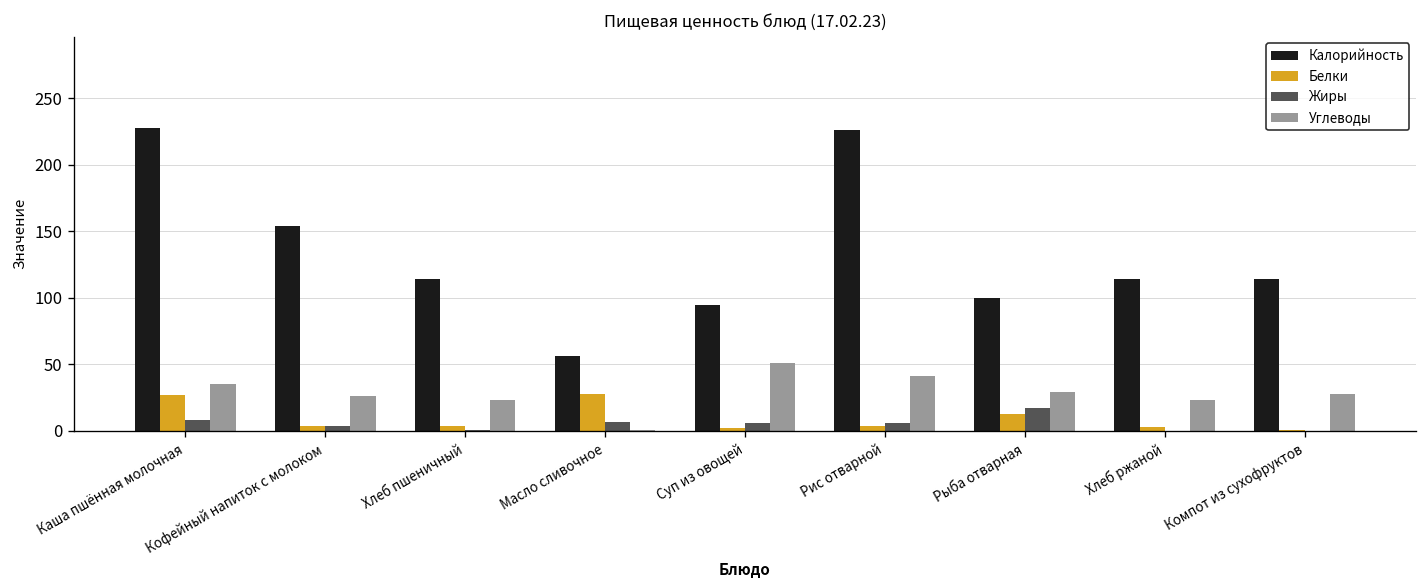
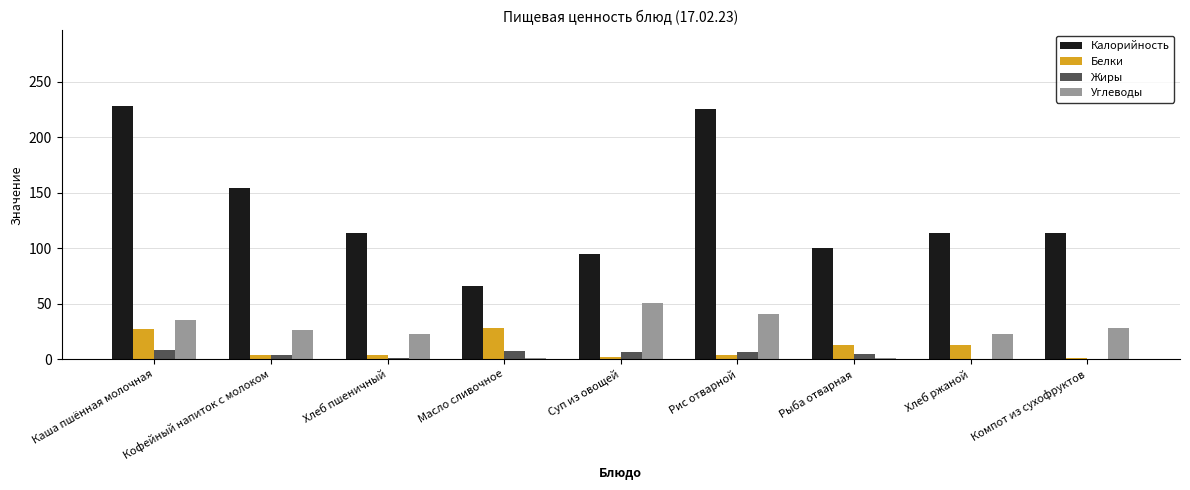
  {
    "Калорийность": {
      "Каша пшённая молочная": 228,
      "Кофейный напиток с молоком": 154,
      "Хлеб пшеничный": 114,
-     "Масло сливочное": 56,
+     "Масло сливочное": 66,
      "Суп из овощей": 95,
      "Рис отварной": 226,
      "Рыба отварная": 100,
      "Хлеб ржаной": 114,
      "Компот из сухофруктов": 114
    },
    "Белки": {
      "Каша пшённая молочная": 27,
      "Кофейный напиток с молоком": 4,
      "Хлеб пшеничный": 4,
      "Масло сливочное": 28,
      "Рис отварной": 4,
      "Рыба отварная": 13,
-     "Хлеб ржаной": 3
+     "Хлеб ржаной": 13
    },
    "Жиры": {
      "Каша пшённая молочная": 8,
      "Кофейный напиток с молоком": 4,
      "Масло сливочное": 7,
      "Суп из овощей": 6,
      "Рис отварной": 6,
-     "Рыба отварная": 17,
+     "Рыба отварная": 5,
      "Хлеб ржаной": 0,
      "Компот из сухофруктов": 0
    },
    "Углеводы": {
      "Каша пшённая молочная": 35,
      "Кофейный напиток с молоком": 26,
      "Хлеб пшеничный": 23,
      "Суп из овощей": 51,
      "Рис отварной": 41,
-     "Рыба отварная": 29,
+     "Рыба отварная": 1,
      "Хлеб ржаной": 23,
      "Компот из сухофруктов": 28
    }
  }
